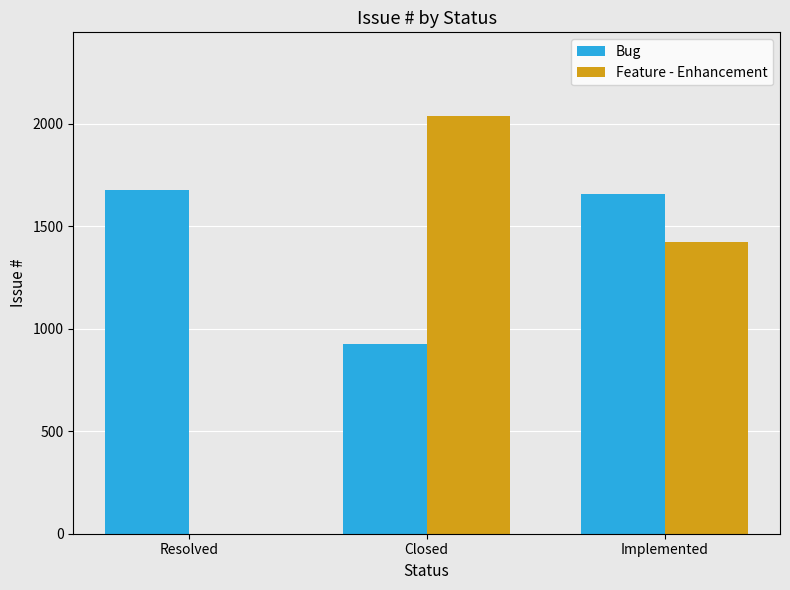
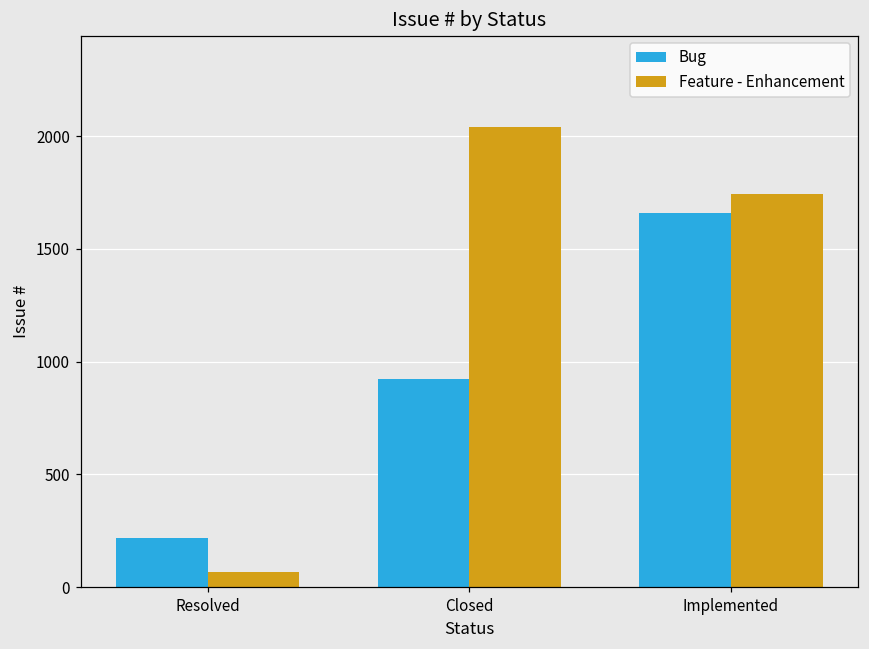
  {
    "Bug": {
-     "Resolved": 1680,
+     "Resolved": 220,
      "Closed": 920,
      "Implemented": 1660
    },
    "Feature - Enhancement": {
-     "Resolved": 0,
+     "Resolved": 70,
      "Closed": 2040,
-     "Implemented": 1420
+     "Implemented": 1740
    }
  }
